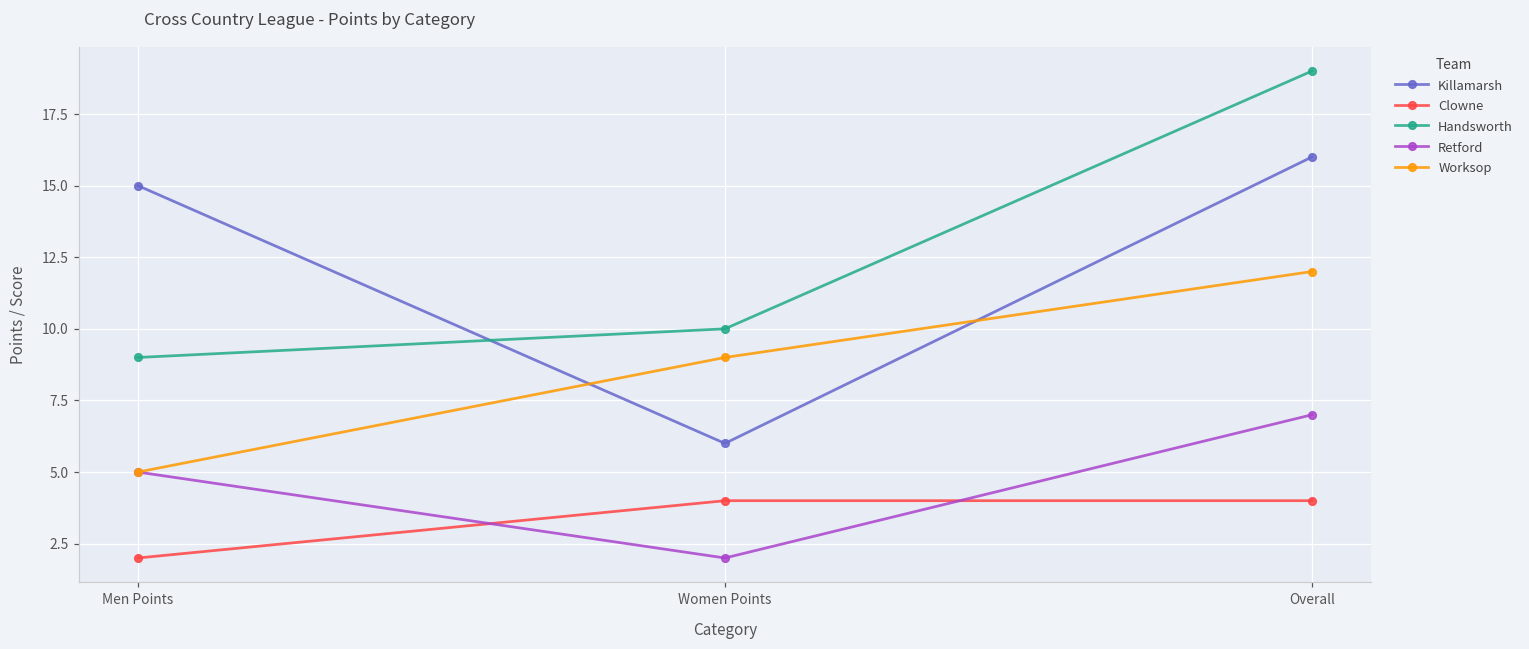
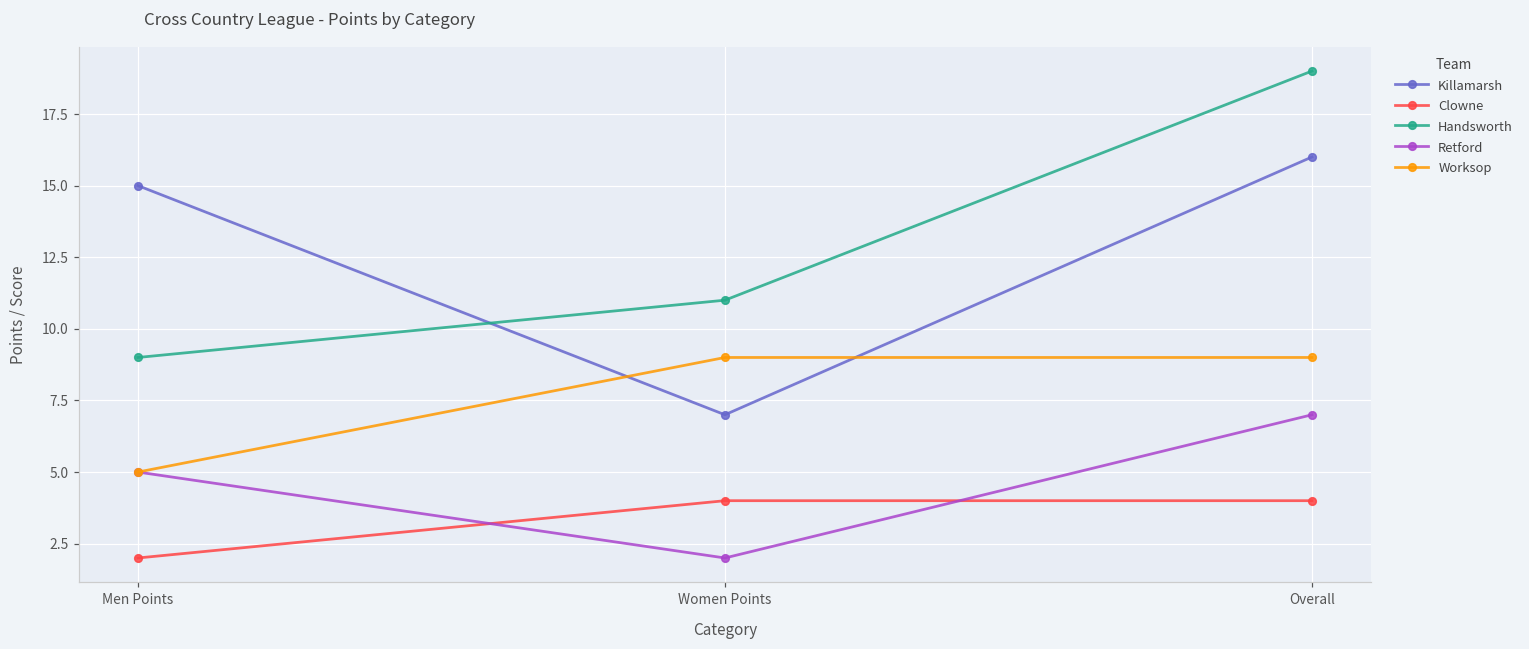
  {
    "Killamarsh": {
      "Men Points": 15,
-     "Women Points": 6,
+     "Women Points": 7,
      "Overall": 16
    },
    "Clowne": {
      "Men Points": 2,
      "Women Points": 4,
      "Overall": 4
    },
    "Handsworth": {
      "Men Points": 9,
-     "Women Points": 10,
+     "Women Points": 11,
      "Overall": 19
    },
    "Retford": {
      "Women Points": 2,
      "Overall": 7
    },
    "Worksop": {
      "Women Points": 9,
-     "Overall": 12
+     "Overall": 9
    }
  }
